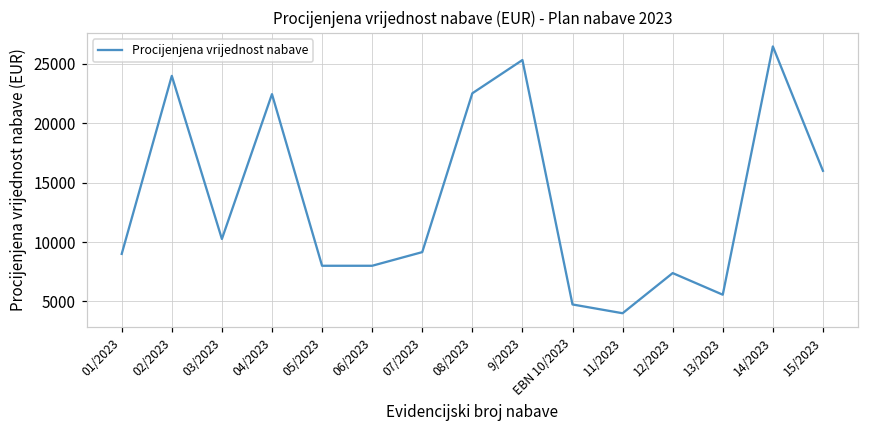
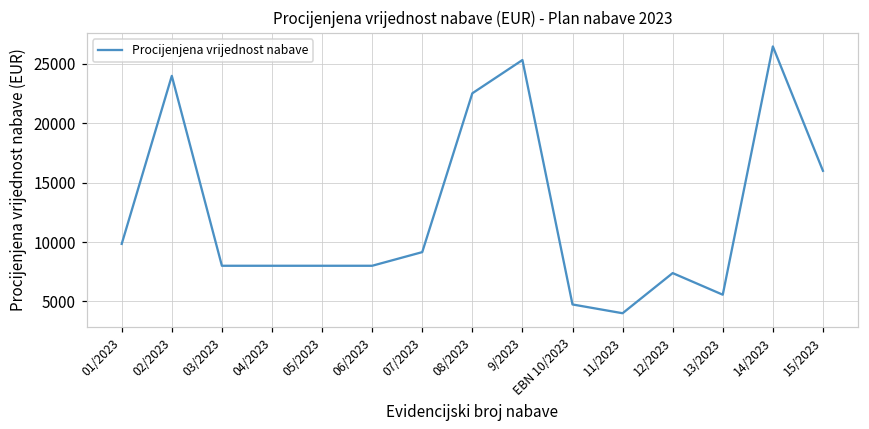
  {
-   "01/2023": 9000,
+   "01/2023": 9800,
    "02/2023": 24000,
-   "03/2023": 10300,
-   "04/2023": 22500,
+   "03/2023": 8000,
+   "04/2023": 8000,
    "05/2023": 8000,
    "06/2023": 8000,
    "07/2023": 9200,
    "08/2023": 22500,
    "9/2023": 25300,
    "EBN 10/2023": 4700,
    "11/2023": 4000,
    "12/2023": 7400,
    "13/2023": 5600,
    "14/2023": 26500,
    "15/2023": 16000
  }
